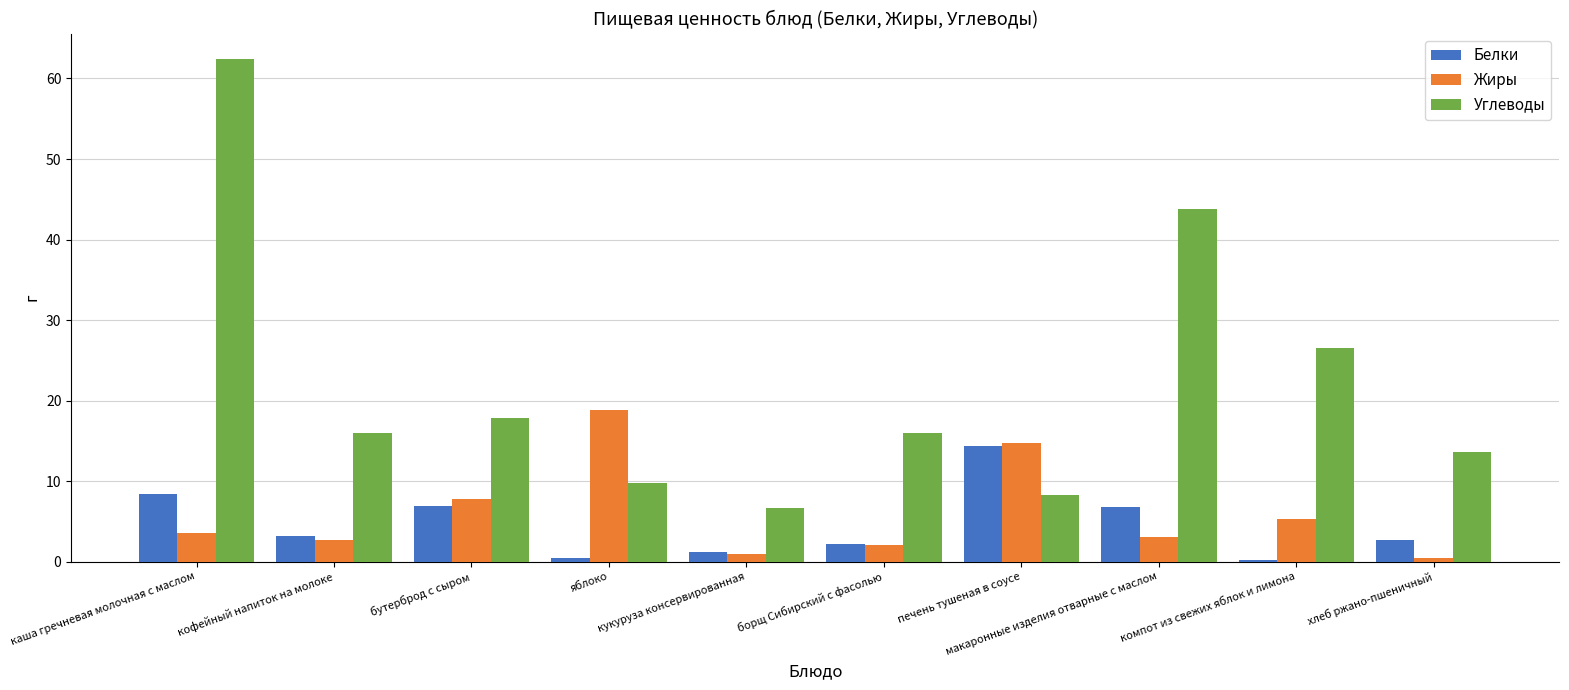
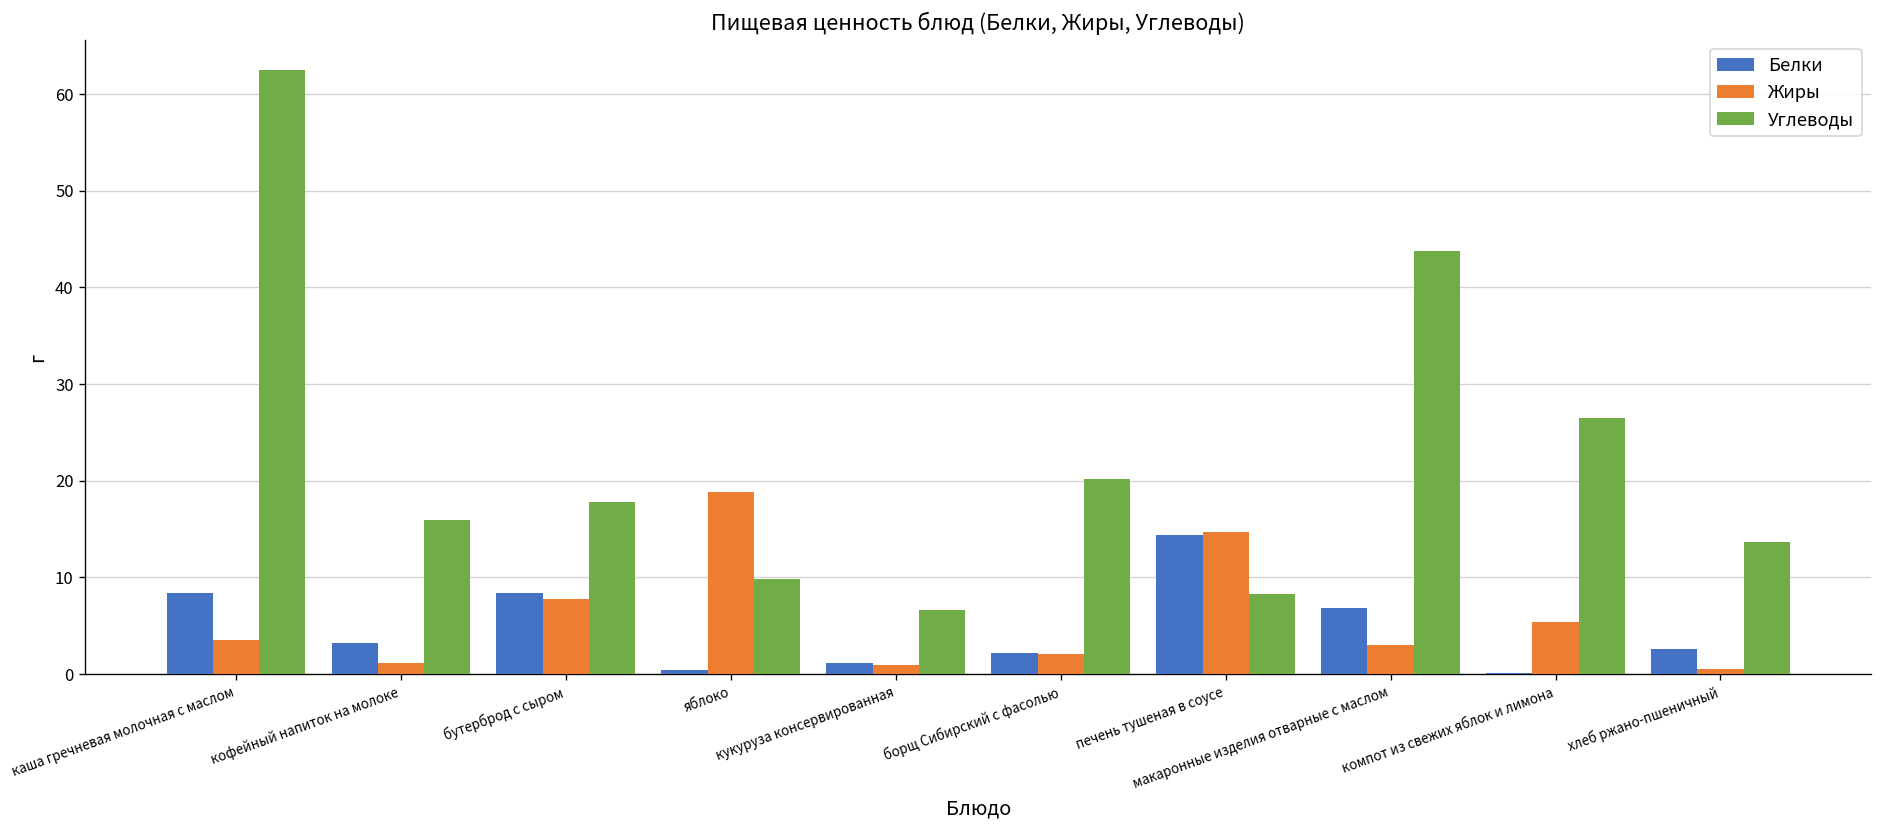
  {
    "Белки": {
      "каша гречневая молочная с маслом": 8,
      "кофейный напиток на молоке": 3,
-     "бутерброд с сыром": 7,
+     "бутерброд с сыром": 8,
      "яблоко": 0,
      "кукуруза консервированная": 1,
      "борщ Сибирский с фасолью": 2,
      "печень тушеная в соусе": 14,
      "макаронные изделия отварные с маслом": 7,
      "хлеб ржано-пшеничный": 3
    },
    "Жиры": {
      "каша гречневая молочная с маслом": 4,
-     "кофейный напиток на молоке": 3,
+     "кофейный напиток на молоке": 1,
      "бутерброд с сыром": 8,
      "яблоко": 19,
      "кукуруза консервированная": 1,
      "борщ Сибирский с фасолью": 2,
      "печень тушеная в соусе": 15,
      "макаронные изделия отварные с маслом": 3,
      "компот из свежих яблок и лимона": 5,
      "хлеб ржано-пшеничный": 0
    },
    "Углеводы": {
      "каша гречневая молочная с маслом": 62,
      "кофейный напиток на молоке": 16,
      "бутерброд с сыром": 18,
      "яблоко": 10,
      "кукуруза консервированная": 7,
-     "борщ Сибирский с фасолью": 16,
+     "борщ Сибирский с фасолью": 20,
      "печень тушеная в соусе": 8,
      "макаронные изделия отварные с маслом": 44,
      "компот из свежих яблок и лимона": 27,
      "хлеб ржано-пшеничный": 14
    }
  }
